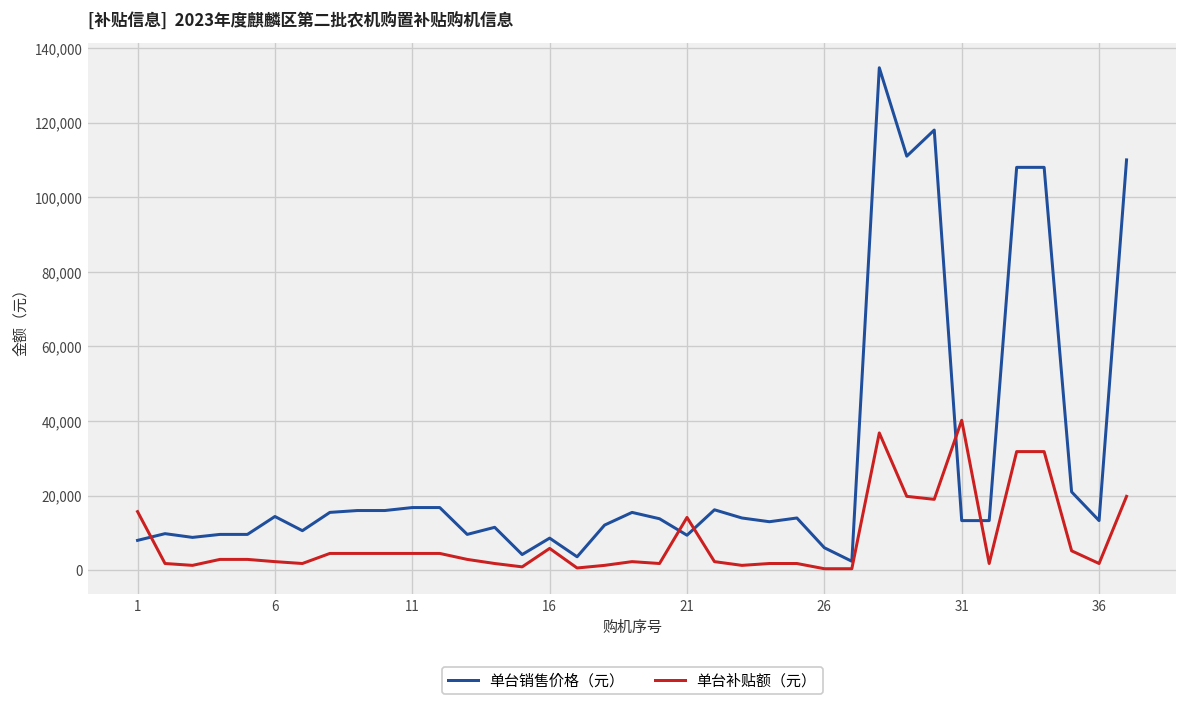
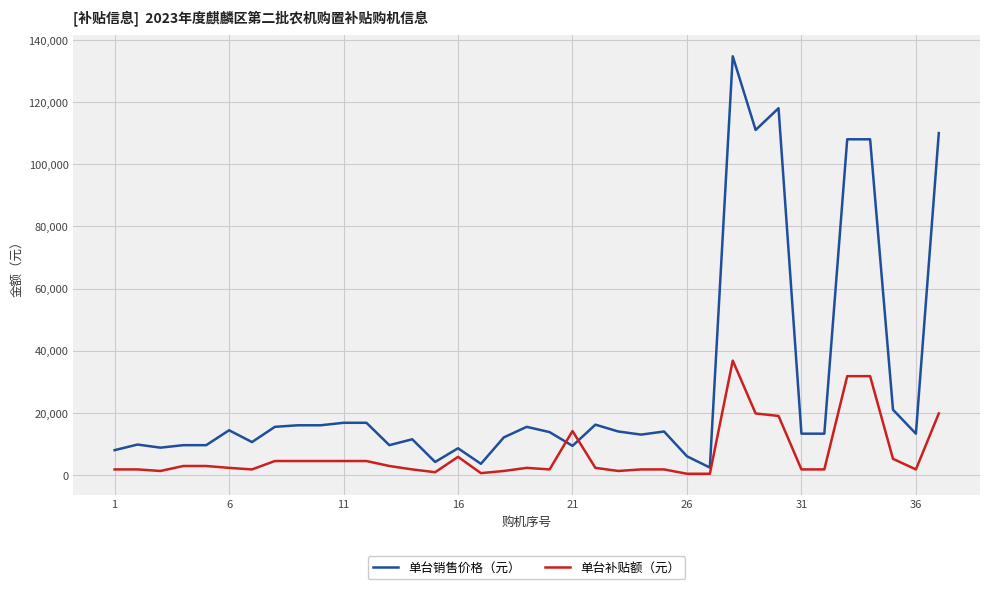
  {
    "单台销售价格（元）": {
      "1": "8,000",
      "6": "14,000",
      "11": "17,000",
      "16": "9,000",
      "21": "9,000",
      "26": "6,000",
      "31": "13,000",
      "36": "13,000"
    },
    "单台补贴额（元）": {
-     "1": "16,000",
+     "1": "2,000",
      "6": "2,000",
      "11": "5,000",
      "16": "6,000",
      "21": "14,000",
      "26": "0",
-     "31": "40,000",
+     "31": "2,000",
      "36": "2,000"
    }
  }
